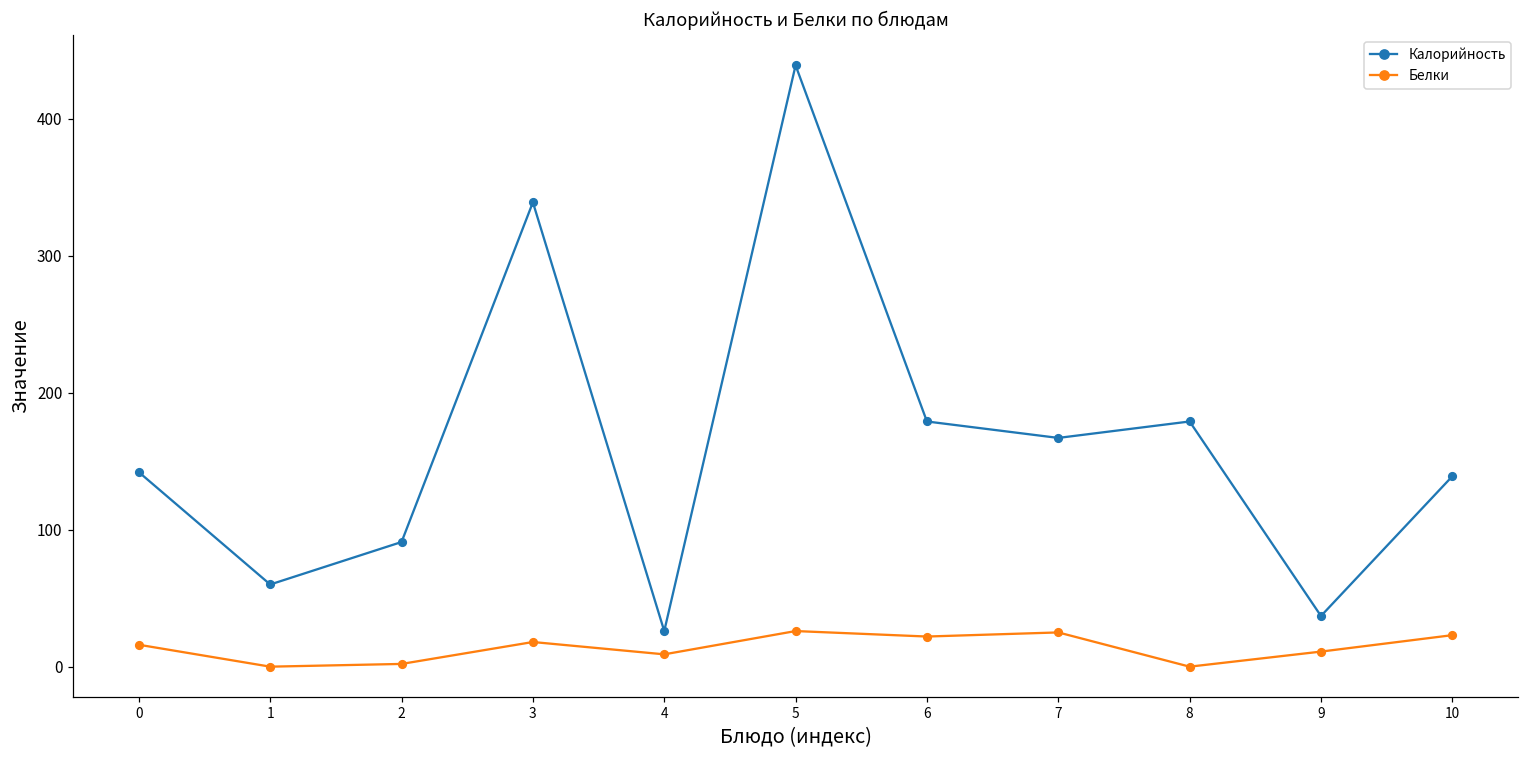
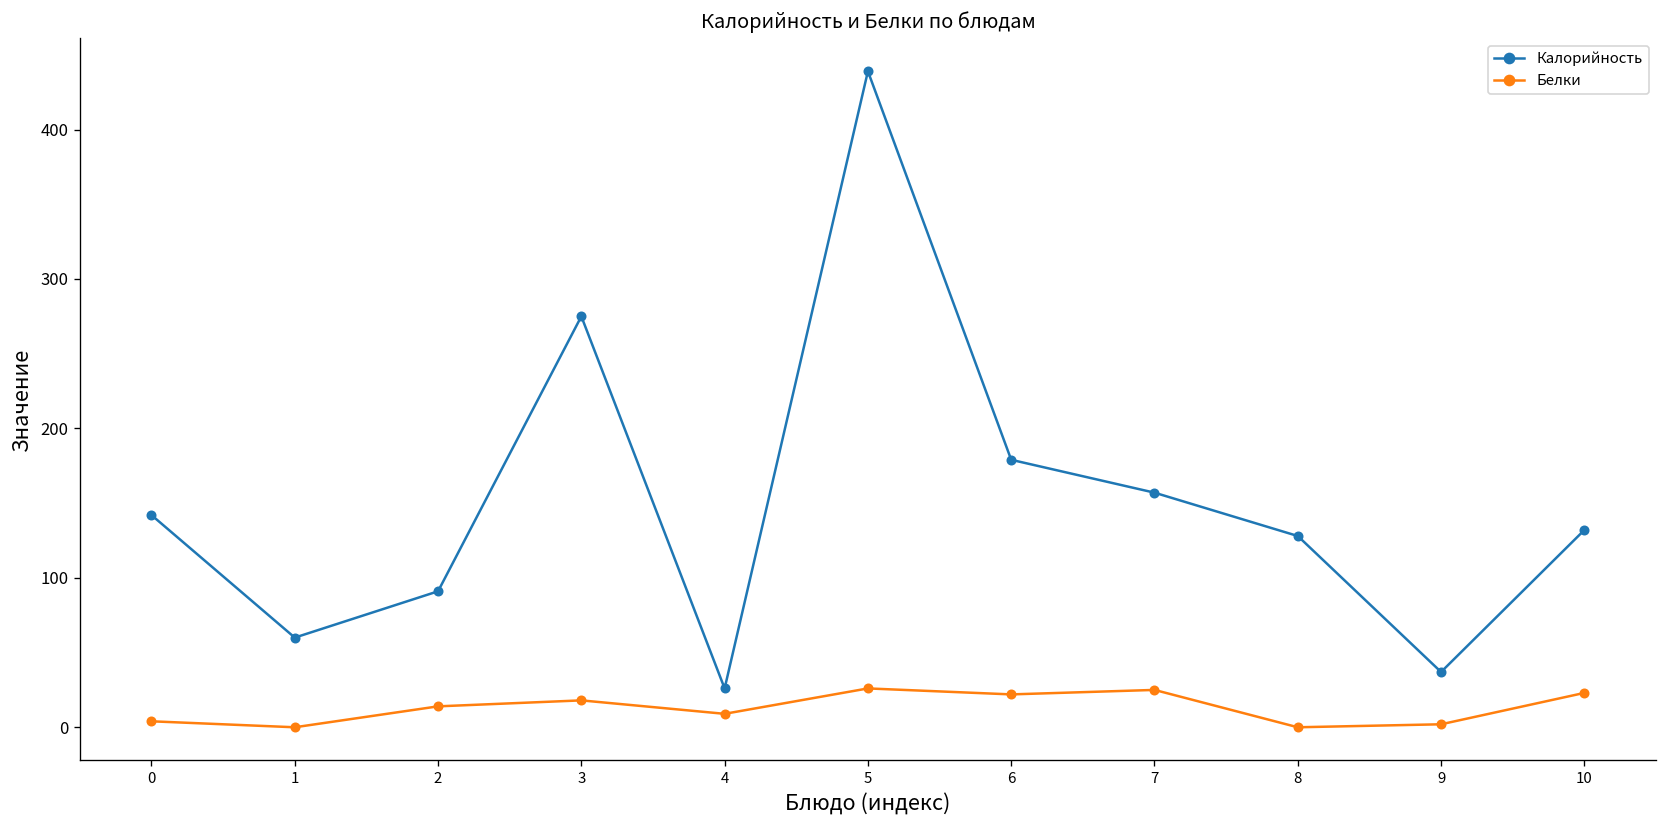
  {
    "Калорийность": {
      "0": 142,
      "1": 60,
      "2": 91,
-     "3": 339,
+     "3": 275,
      "4": 26,
      "5": 439,
      "6": 179,
-     "7": 167,
-     "8": 179,
+     "7": 157,
+     "8": 128,
      "9": 37,
-     "10": 139
+     "10": 132
    },
    "Белки": {
-     "0": 16,
+     "0": 4,
      "1": 0,
-     "2": 2,
+     "2": 14,
      "3": 18,
      "4": 9,
      "5": 26,
      "6": 22,
      "7": 25,
      "8": 0,
-     "9": 11,
+     "9": 2,
      "10": 23
    }
  }
